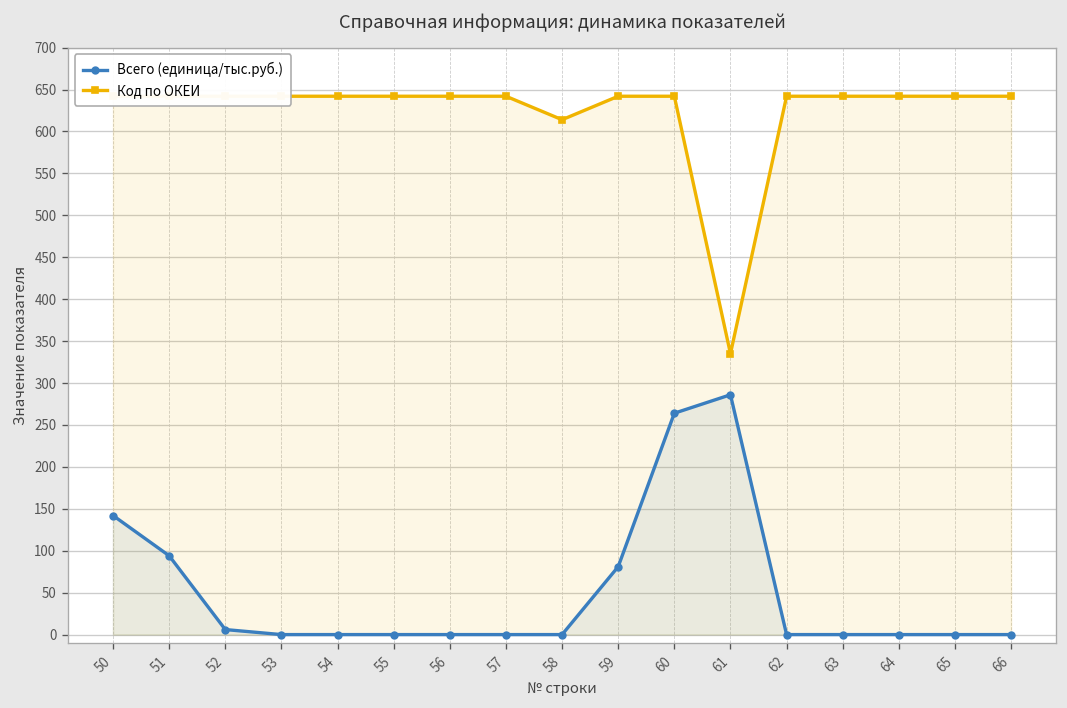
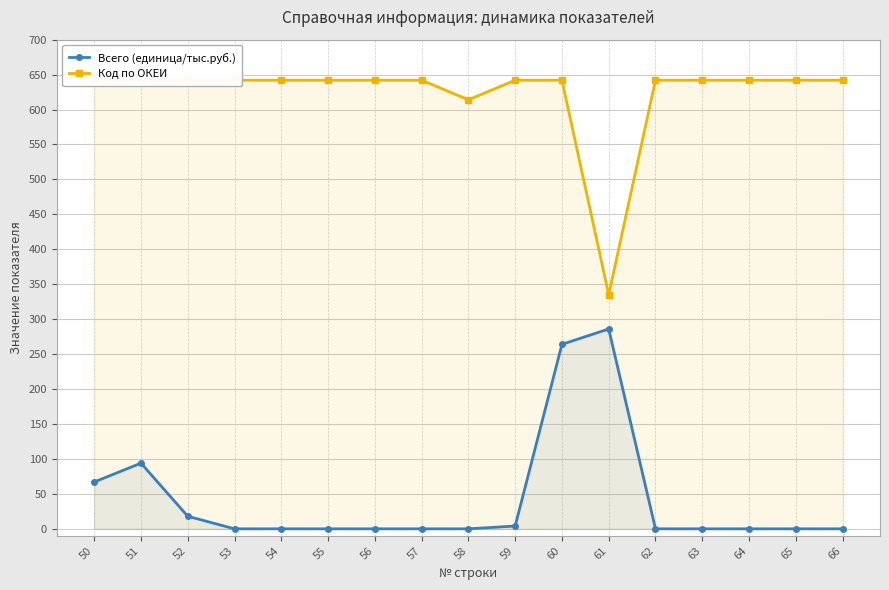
  {
    "Всего (единица/тыс.руб.)": {
-     "50": 140,
+     "50": 70,
      "51": 90,
-     "52": 10,
+     "52": 20,
      "53": 0,
      "54": 0,
      "55": 0,
      "56": 0,
      "57": 0,
      "58": 0,
-     "59": 80,
+     "59": 0,
      "60": 260,
      "61": 290,
      "62": 0,
      "63": 0,
      "64": 0,
      "65": 0,
      "66": 0
    },
    "Код по ОКЕИ": {
      "54": 640,
      "55": 640,
      "56": 640,
      "57": 640,
      "58": 610,
      "59": 640,
      "60": 640,
      "61": 340,
      "62": 640,
      "63": 640,
      "64": 640,
      "65": 640,
      "66": 640
    }
  }
